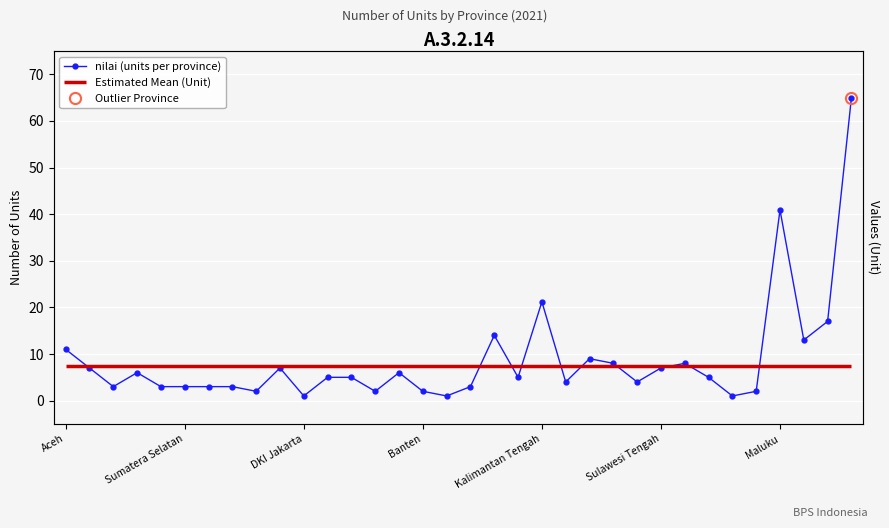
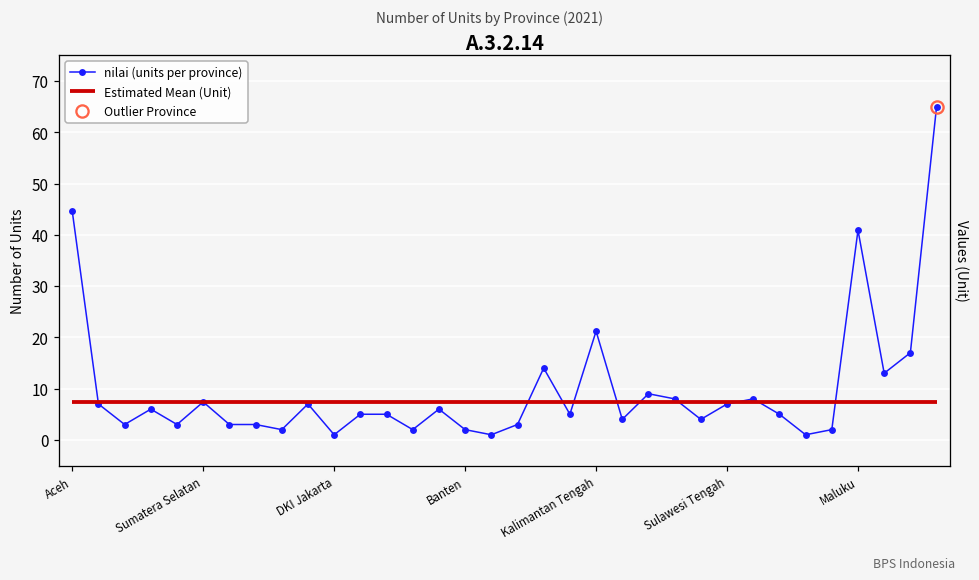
  {
    "nilai (units per province)": {
-     "Aceh": 11,
-     "Sumatera Selatan": 3,
+     "Aceh": 45,
+     "Sumatera Selatan": 7,
      "DKI Jakarta": 1,
      "Banten": 2,
      "Kalimantan Tengah": 21,
      "Sulawesi Tengah": 7,
      "Maluku": 41
    }
  }
